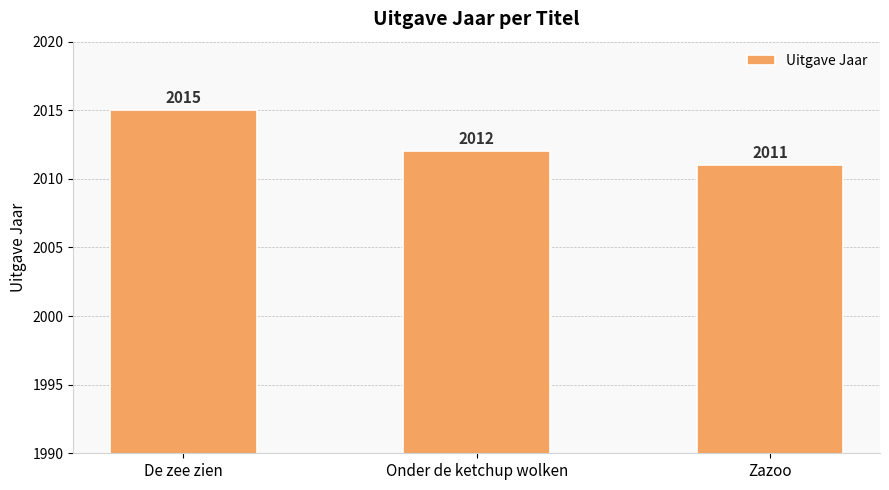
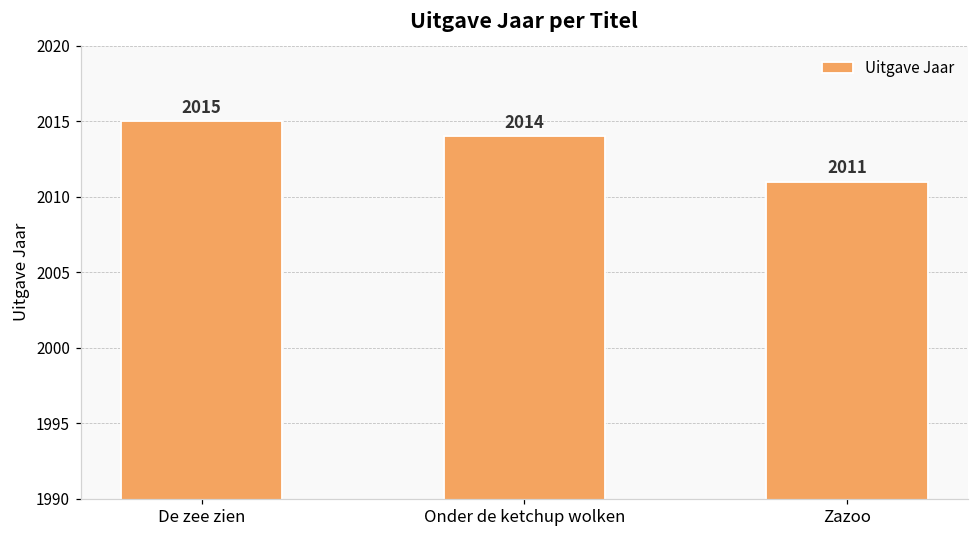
  {
    "De zee zien": 2015,
-   "Onder de ketchup wolken": 2012,
+   "Onder de ketchup wolken": 2014,
    "Zazoo": 2011
  }
